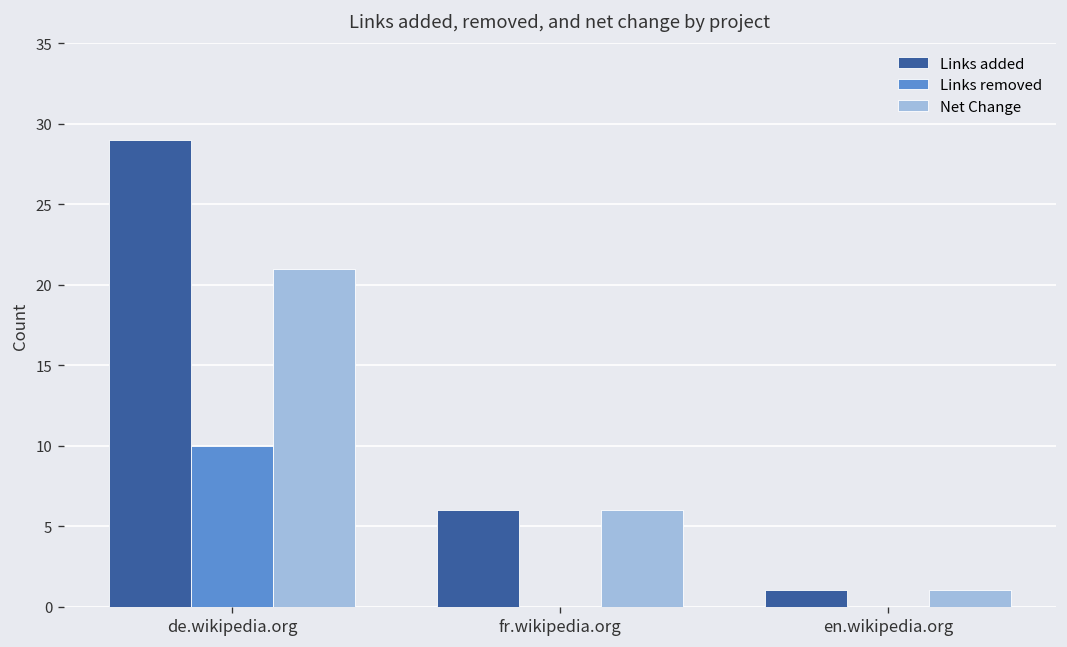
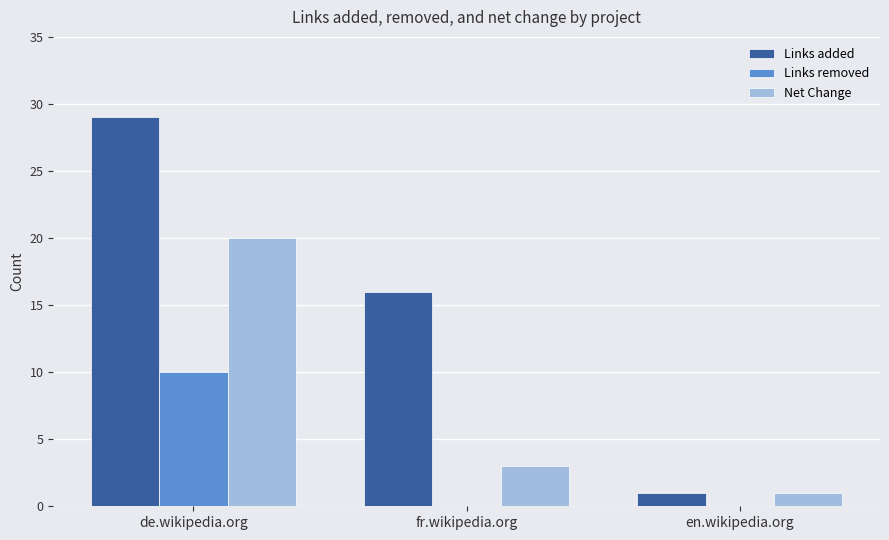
  {
    "Links added": {
      "de.wikipedia.org": 29,
-     "fr.wikipedia.org": 6,
+     "fr.wikipedia.org": 16,
      "en.wikipedia.org": 1
    },
    "Links removed": {
      "de.wikipedia.org": 10,
      "fr.wikipedia.org": 0,
      "en.wikipedia.org": 0
    },
    "Net Change": {
-     "de.wikipedia.org": 21,
-     "fr.wikipedia.org": 6,
+     "de.wikipedia.org": 20,
+     "fr.wikipedia.org": 3,
      "en.wikipedia.org": 1
    }
  }
